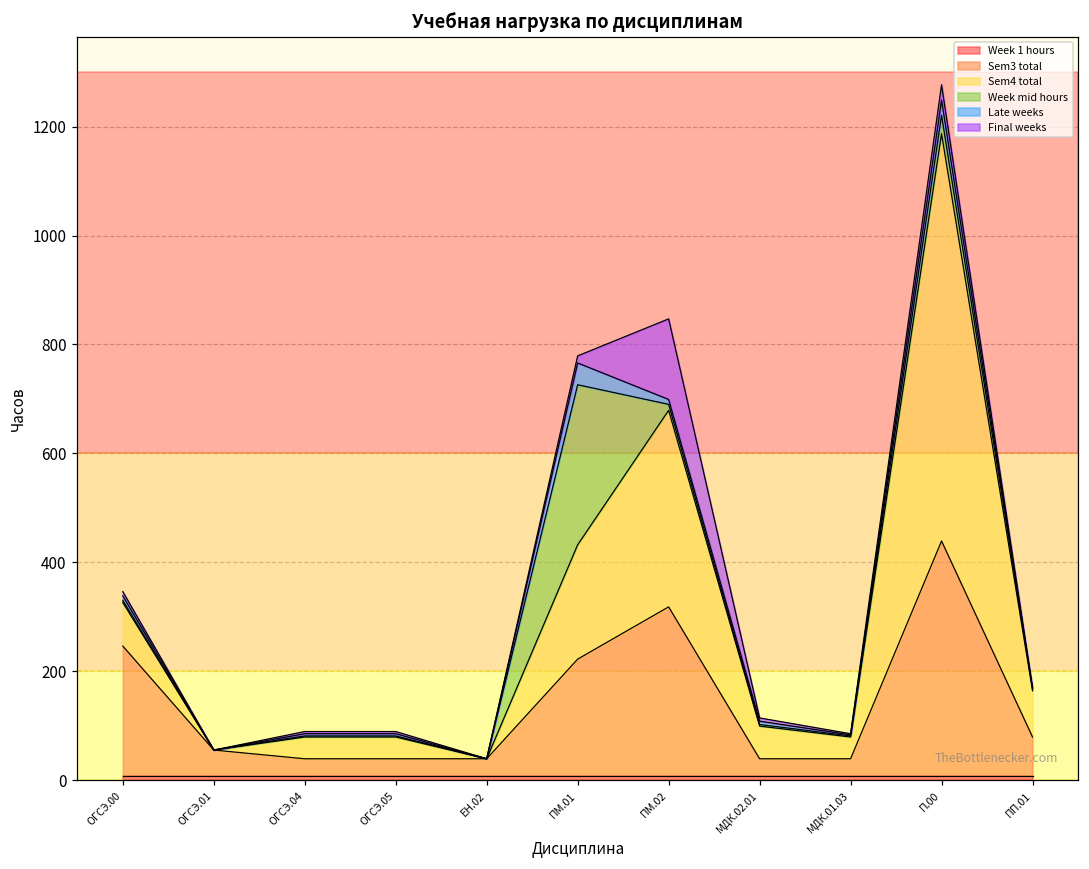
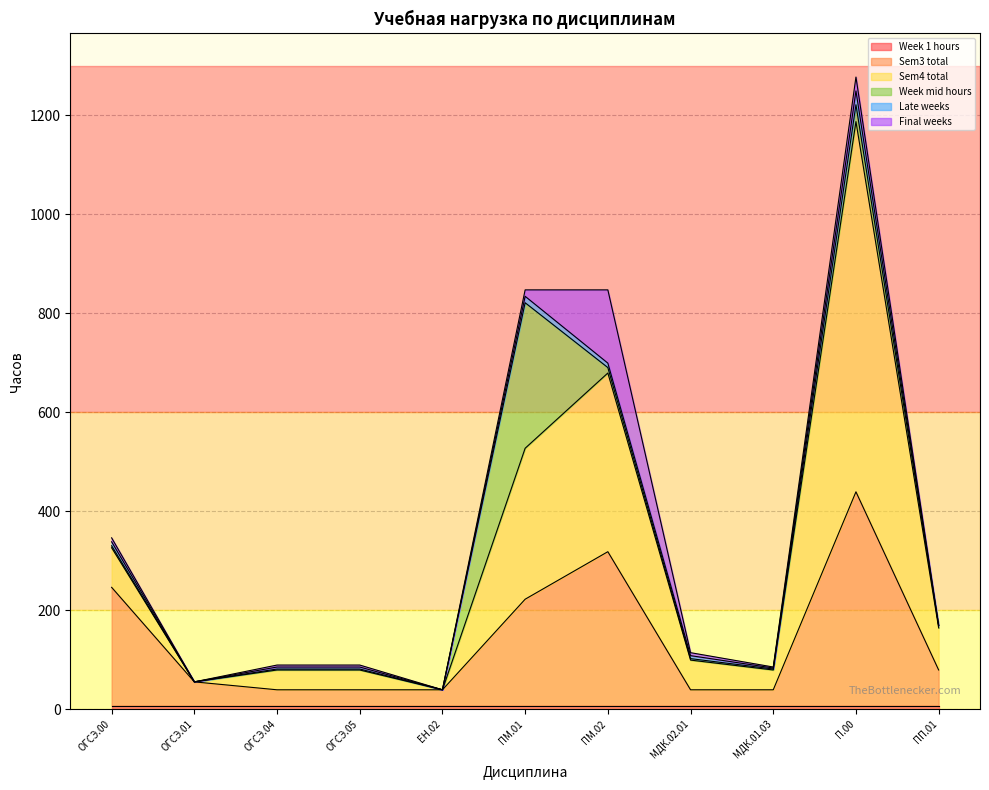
  {
    "Week 1 hours": {
      "ОГСЭ.00": 10,
      "ОГСЭ.01": 10,
      "ОГСЭ.04": 10,
      "ОГСЭ.05": 10,
      "ЕН.02": 10,
      "ПМ.01": 10,
      "ПМ.02": 10,
      "МДК.02.01": 10,
      "МДК.01.03": 10,
      "П.00": 10,
      "ПП.01": 10
    },
    "Sem3 total": {
      "ОГСЭ.00": 240,
      "ОГСЭ.04": 30,
      "ОГСЭ.05": 30,
      "ПМ.01": 220,
      "ПМ.02": 310,
      "МДК.02.01": 30,
      "МДК.01.03": 30,
      "П.00": 430,
      "ПП.01": 70
    },
    "Sem4 total": {
-     "ПМ.01": 210,
+     "ПМ.01": 310,
      "ПМ.02": 360,
      "П.00": 750
    },
    "Week mid hours": {
      "ПМ.01": 290,
      "ПМ.02": 10,
      "П.00": 30
    },
    "Late weeks": {
      "ОГСЭ.00": 10,
-     "ПМ.01": 40,
+     "ПМ.01": 10,
      "ПМ.02": 10,
      "МДК.02.01": 10,
      "П.00": 30
    },
    "Final weeks": {
      "ОГСЭ.00": 10,
      "ПМ.01": 10,
      "ПМ.02": 150,
      "МДК.02.01": 10,
      "П.00": 30
    }
  }
